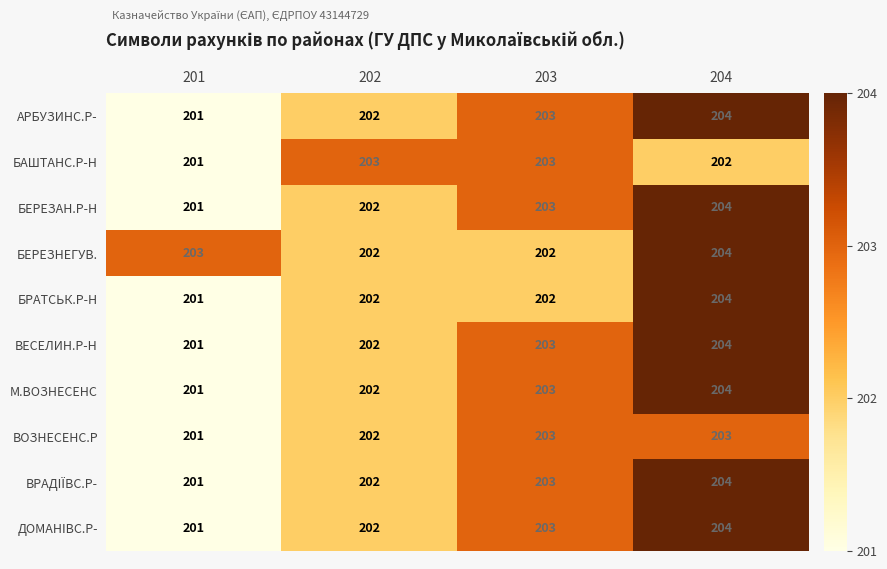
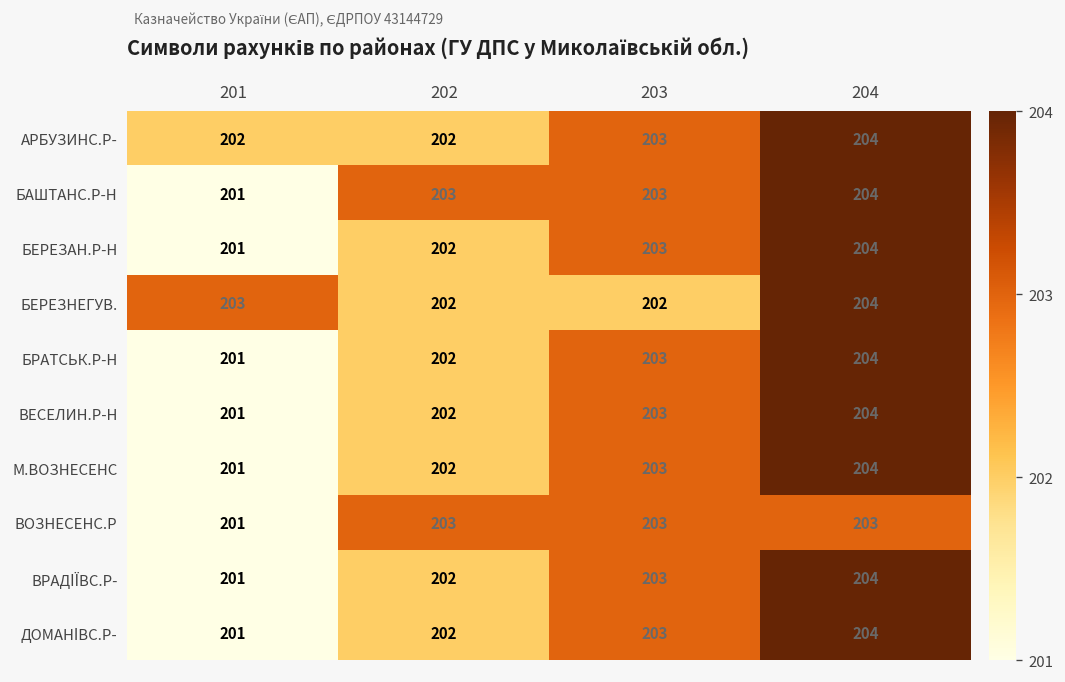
  {
    "АРБУЗИНС.Р-": {
-     "201": 201,
+     "201": 202,
      "202": 202,
      "203": 203,
      "204": 204
    },
    "БАШТАНС.Р-Н": {
      "201": 201,
      "202": 203,
      "203": 203,
-     "204": 202
+     "204": 204
    },
    "БЕРЕЗАН.Р-Н": {
      "201": 201,
      "202": 202,
      "203": 203,
      "204": 204
    },
    "БЕРЕЗНЕГУВ.": {
      "201": 203,
      "202": 202,
      "203": 202,
      "204": 204
    },
    "БРАТСЬК.Р-Н": {
      "201": 201,
      "202": 202,
-     "203": 202,
+     "203": 203,
      "204": 204
    },
    "ВЕСЕЛИН.Р-Н": {
      "201": 201,
      "202": 202,
      "203": 203,
      "204": 204
    },
    "М.ВОЗНЕСЕНС": {
      "201": 201,
      "202": 202,
      "203": 203,
      "204": 204
    },
    "ВОЗНЕСЕНС.Р": {
      "201": 201,
-     "202": 202,
+     "202": 203,
      "203": 203,
      "204": 203
    },
    "ВРАДІЇВС.Р-": {
      "201": 201,
      "202": 202,
      "203": 203,
      "204": 204
    },
    "ДОМАНІВС.Р-": {
      "201": 201,
      "202": 202,
      "203": 203,
      "204": 204
    }
  }
